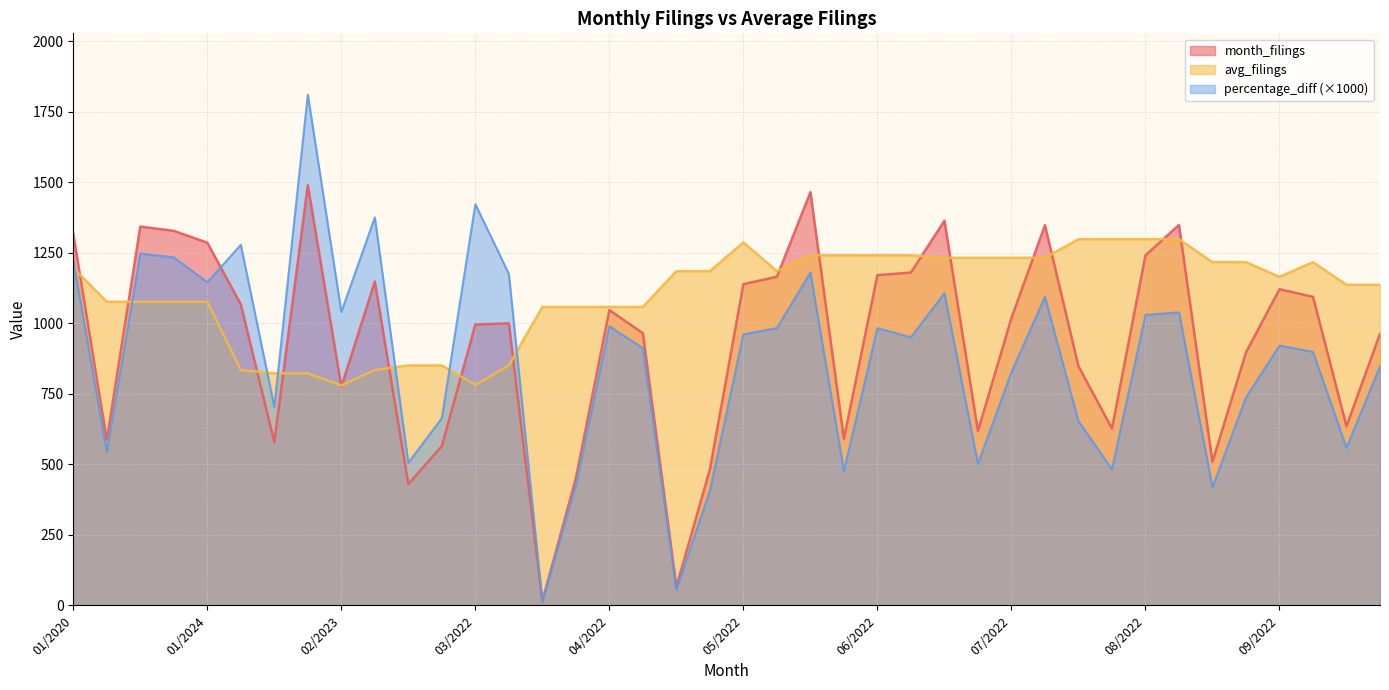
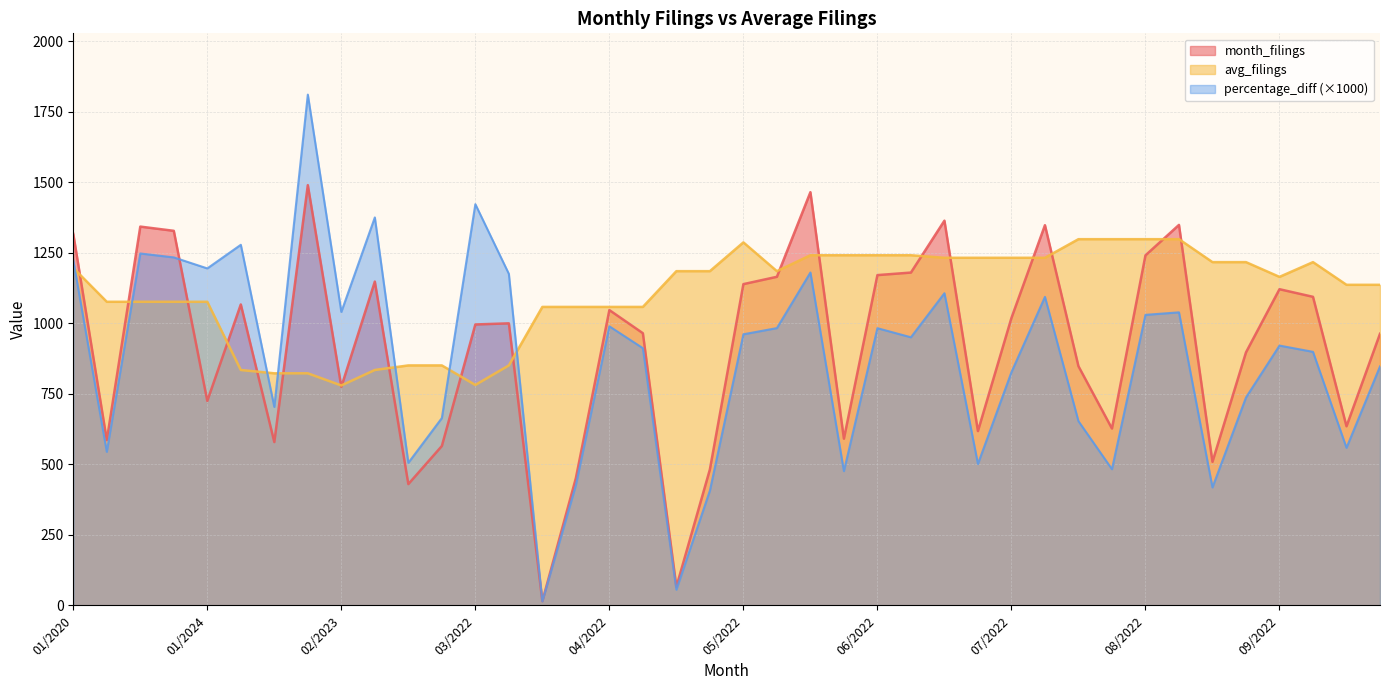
  {
    "month_filings": {
      "01/2020": 1320,
-     "01/2024": 1290,
+     "01/2024": 730,
      "03/2022": 1000,
      "04/2022": 1050,
      "05/2022": 1140,
      "06/2022": 1170,
      "07/2022": 1020,
      "08/2022": 1240,
      "09/2022": 1120
    },
    "avg_filings": {
      "01/2020": 1200,
      "01/2024": 1080,
      "03/2022": 780,
      "04/2022": 1060,
      "05/2022": 1290,
      "06/2022": 1240,
      "07/2022": 1230,
      "08/2022": 1300,
      "09/2022": 1160
    },
    "percentage_diff (×1000)": {
      "01/2020": 1220,
-     "01/2024": 1150,
+     "01/2024": 1190,
      "02/2023": 1040,
      "03/2022": 1420,
      "04/2022": 990,
      "05/2022": 960,
      "06/2022": 980,
      "07/2022": 830,
      "08/2022": 1030,
      "09/2022": 920
    }
  }
